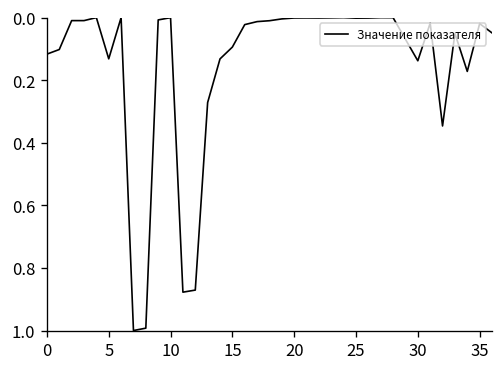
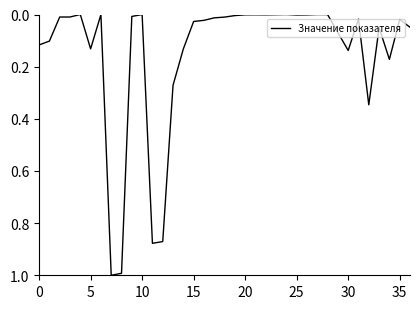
  {
    "0": 0.12,
    "5": 0.13,
    "10": 0.00,
-   "15": 0.09,
+   "15": 0.03,
    "20": 0.00,
    "25": 0.00,
    "30": 0.14
  }
